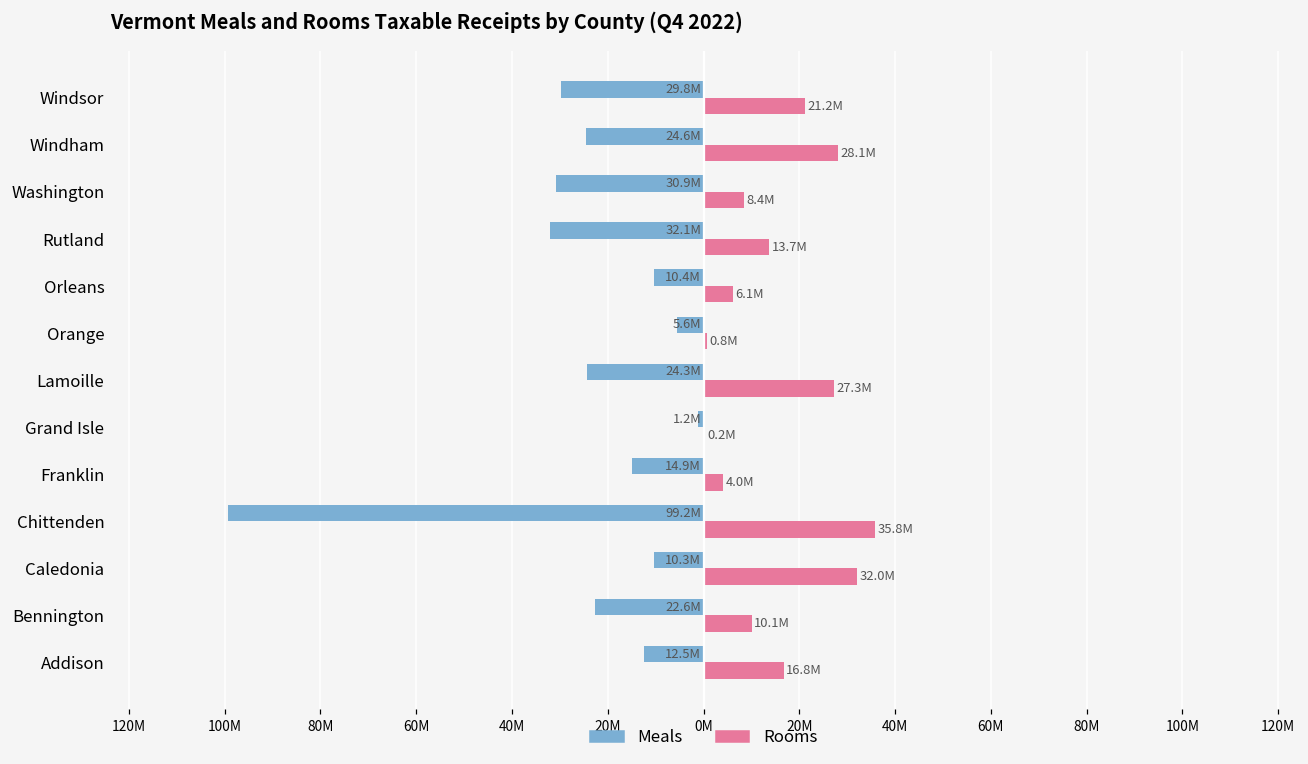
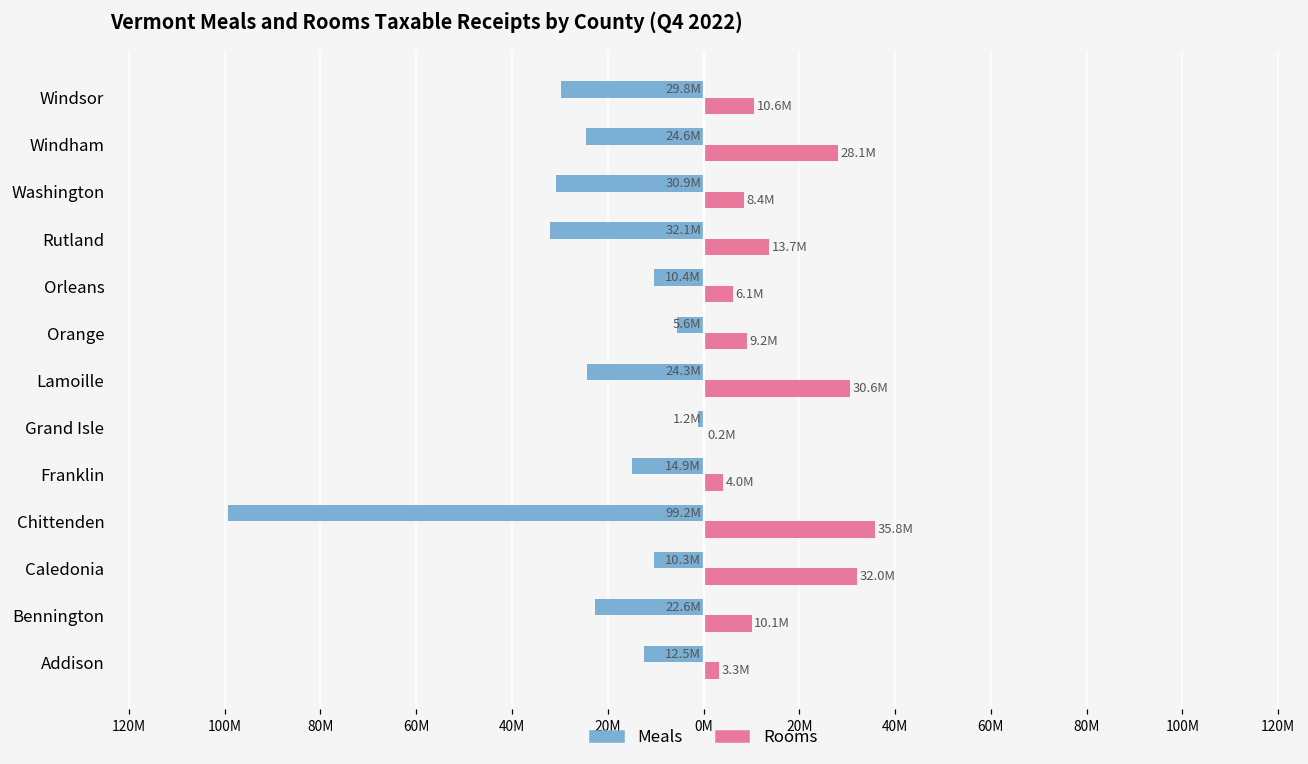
  {
    "Rooms": {
-     "Windsor": "21.2M",
+     "Windsor": "10.6M",
      "Windham": "28.1M",
      "Washington": "8.4M",
      "Rutland": "13.7M",
      "Orleans": "6.1M",
-     "Orange": "0.8M",
-     "Lamoille": "27.3M",
+     "Orange": "9.2M",
+     "Lamoille": "30.6M",
      "Grand Isle": "0.2M",
      "Franklin": "4.0M",
      "Chittenden": "35.8M",
      "Caledonia": "32.0M",
      "Bennington": "10.1M",
-     "Addison": "16.8M"
+     "Addison": "3.3M"
    }
  }
